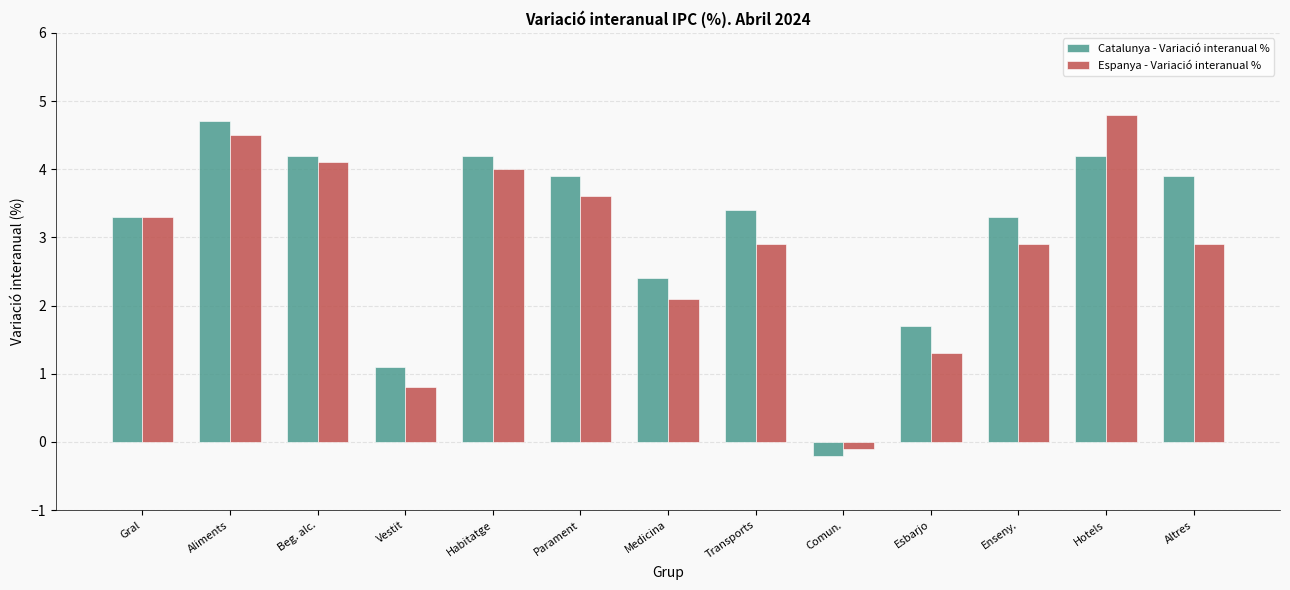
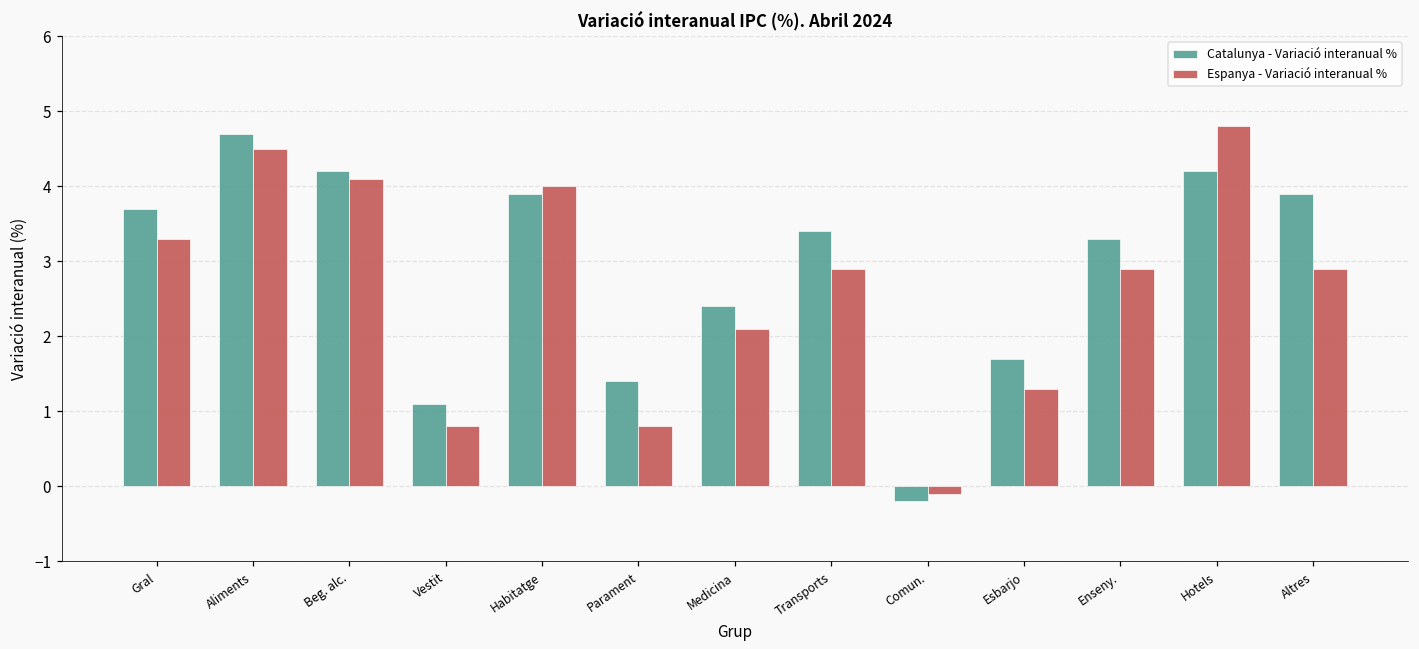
  {
    "Catalunya - Variació interanual %": {
-     "Gral": 3.3,
+     "Gral": 3.7,
      "Aliments": 4.7,
      "Beg. alc.": 4.2,
      "Vestit": 1.1,
-     "Habitatge": 4.2,
-     "Parament": 3.9,
+     "Habitatge": 3.9,
+     "Parament": 1.4,
      "Medicina": 2.4,
      "Transports": 3.4,
      "Comun.": -0.2,
      "Esbarjo": 1.7,
      "Enseny.": 3.3,
      "Hotels": 4.2,
      "Altres": 3.9
    },
    "Espanya - Variació interanual %": {
      "Gral": 3.3,
      "Aliments": 4.5,
      "Beg. alc.": 4.1,
      "Vestit": 0.8,
      "Habitatge": 4.0,
-     "Parament": 3.6,
+     "Parament": 0.8,
      "Medicina": 2.1,
      "Transports": 2.9,
      "Comun.": -0.1,
      "Esbarjo": 1.3,
      "Enseny.": 2.9,
      "Hotels": 4.8,
      "Altres": 2.9
    }
  }
